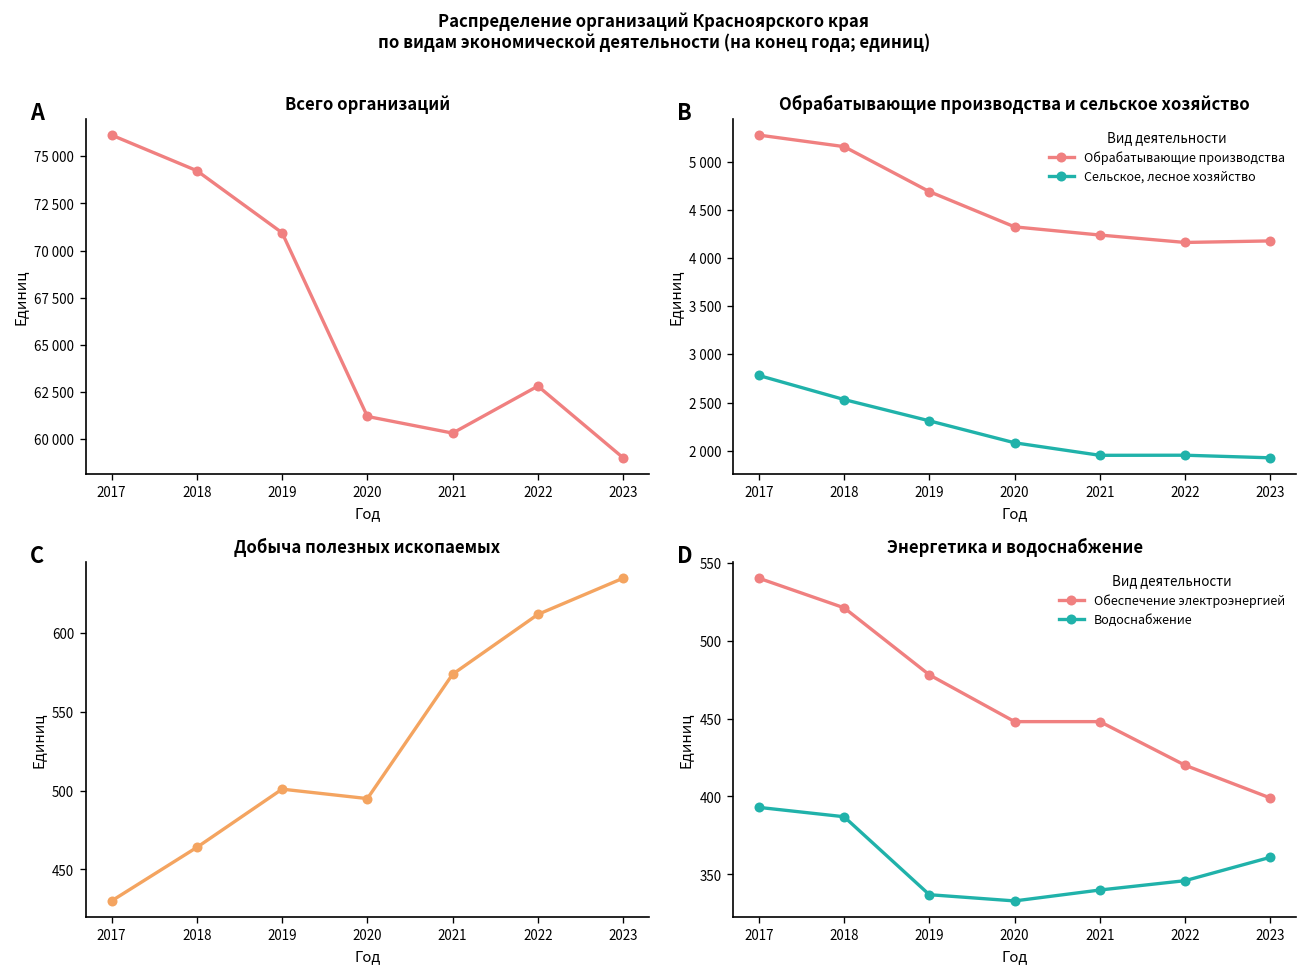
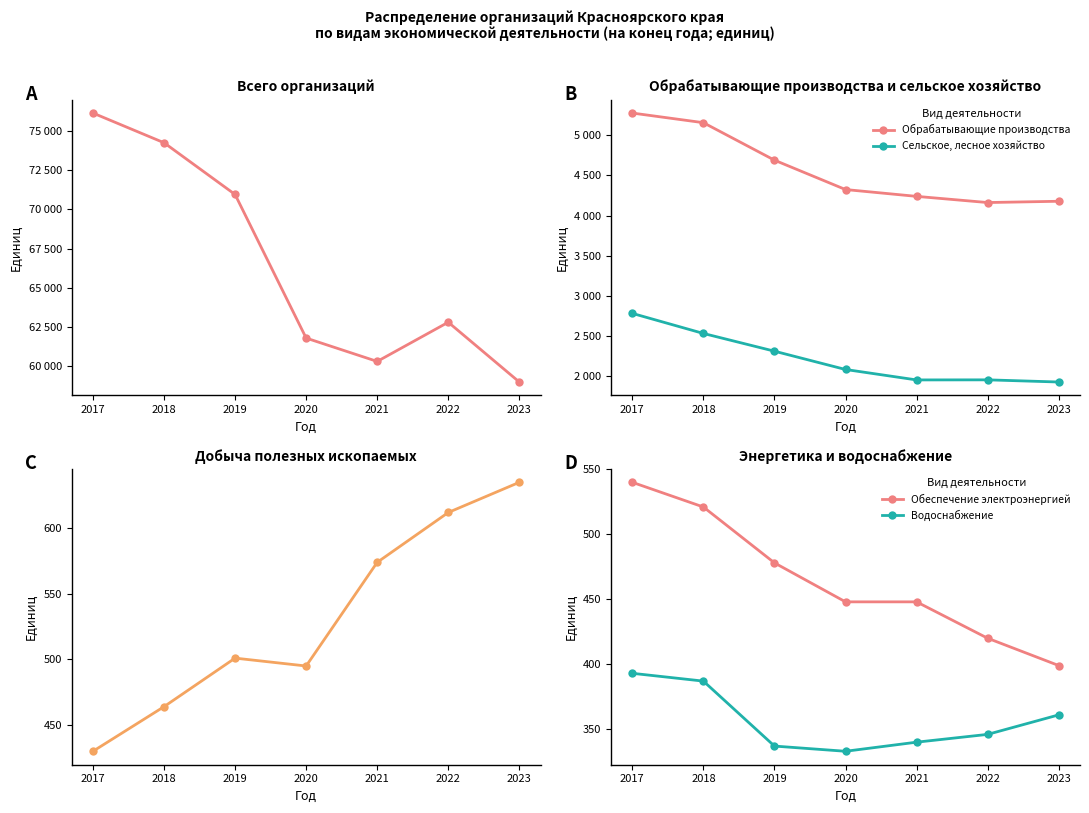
  {
    "Всего организаций": {
      "2017": 76100,
      "2018": 74200,
      "2019": 70900,
-     "2020": 61200,
+     "2020": 61800,
      "2021": 60300,
      "2022": 62800,
      "2023": 59000
    },
    "Обрабатывающие производства и сельское хозяйство": {
      "Обрабатывающие производства": {
        "2017": 5300,
        "2018": 5200,
        "2019": 4700,
        "2020": 4300,
        "2021": 4200,
        "2022": 4200,
        "2023": 4200
      },
      "Сельское, лесное хозяйство": {
        "2017": 2800,
        "2018": 2500,
        "2019": 2300,
        "2020": 2100,
        "2021": 2000,
        "2022": 2000,
        "2023": 1900
      }
    },
    "Добыча полезных ископаемых": {
      "2017": 430,
      "2018": 464,
      "2019": 501,
      "2020": 495,
      "2021": 574,
      "2022": 612,
      "2023": 635
    },
    "Энергетика и водоснабжение": {
      "Обеспечение электроэнергией": {
        "2017": 540,
        "2018": 521,
        "2019": 478,
        "2020": 448,
        "2021": 448,
        "2022": 420,
        "2023": 399
      },
      "Водоснабжение": {
        "2017": 393,
        "2018": 387,
        "2019": 337,
        "2020": 333,
        "2021": 340,
        "2022": 346,
        "2023": 361
      }
    }
  }
